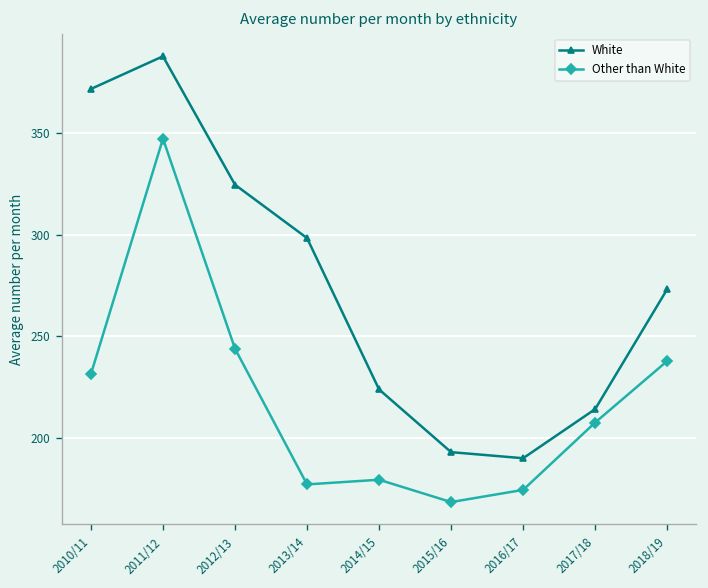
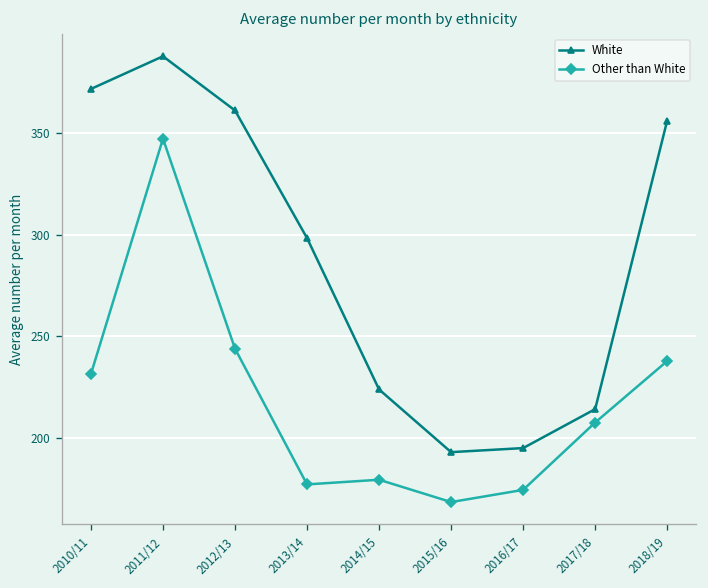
  {
    "White": {
      "2010/11": 372,
      "2011/12": 388,
-     "2012/13": 325,
+     "2012/13": 361,
      "2013/14": 298,
      "2014/15": 224,
      "2015/16": 193,
-     "2016/17": 190,
+     "2016/17": 195,
      "2017/18": 214,
-     "2018/19": 273
+     "2018/19": 356
    },
    "Other than White": {
      "2010/11": 231,
      "2011/12": 347,
      "2012/13": 244,
      "2013/14": 177,
      "2014/15": 179,
      "2015/16": 168,
      "2016/17": 174,
      "2017/18": 207,
      "2018/19": 238
    }
  }
